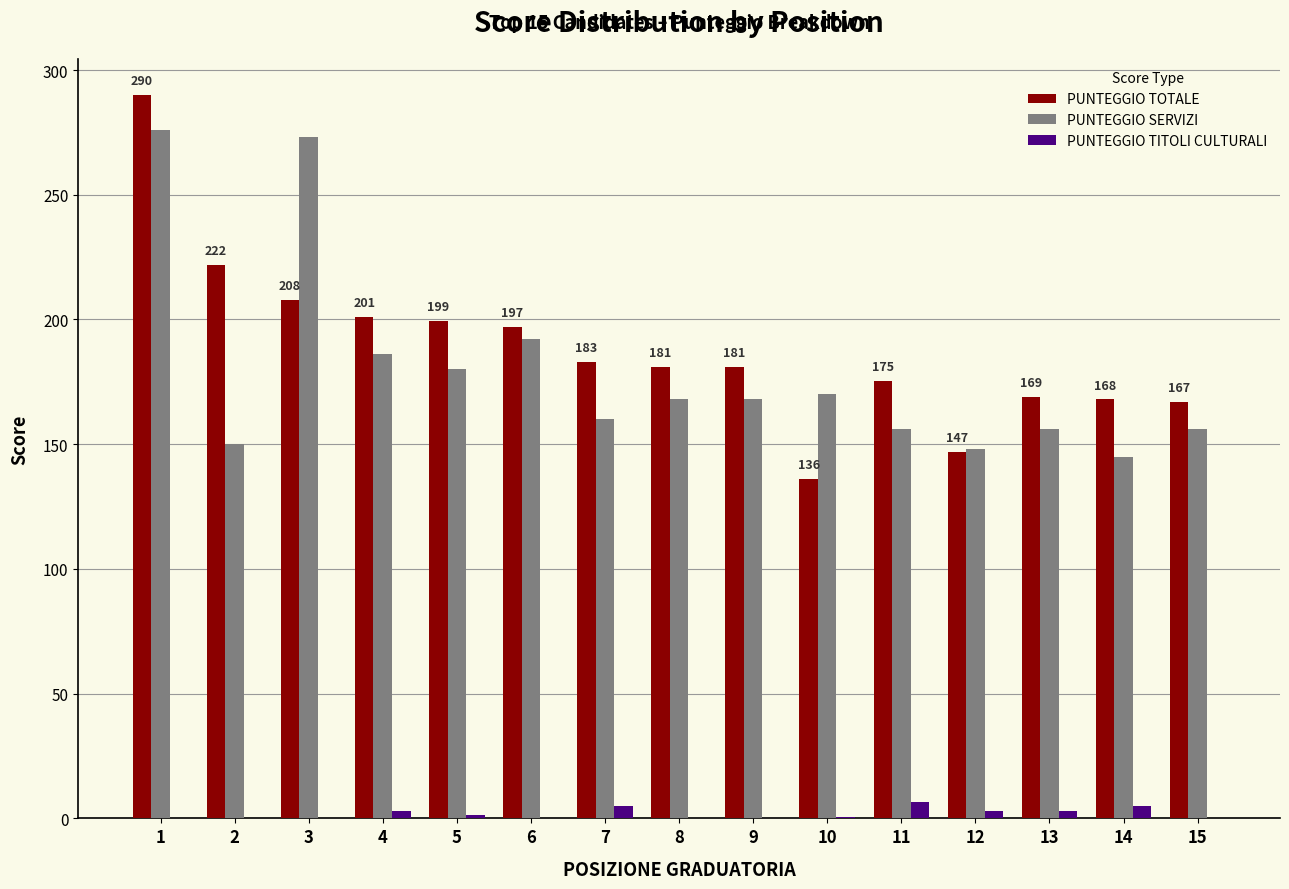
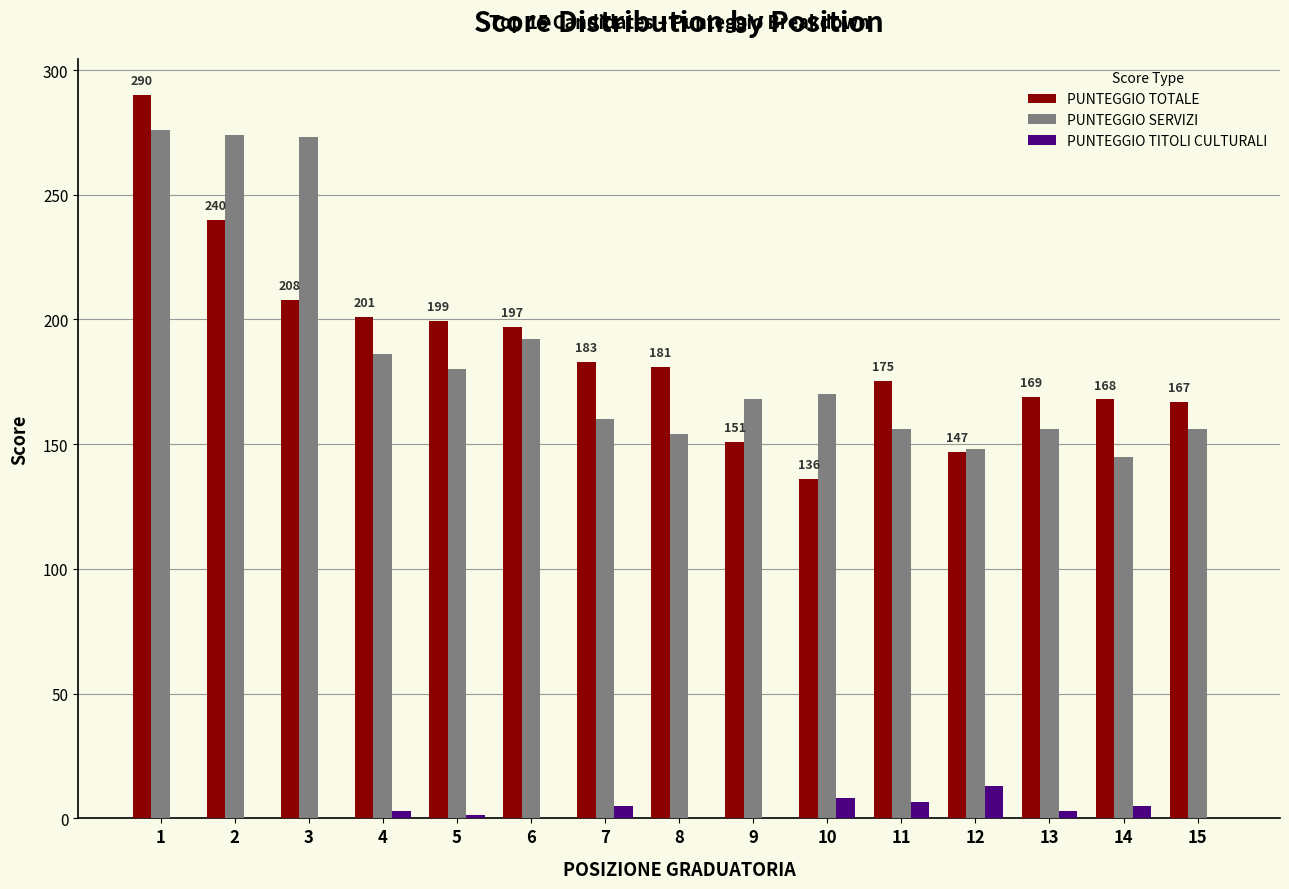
  {
    "PUNTEGGIO TOTALE": {
      "1": 290,
-     "2": 222,
+     "2": 240,
      "3": 208,
      "4": 201,
      "5": 199,
      "6": 197,
      "7": 183,
      "8": 181,
-     "9": 181,
+     "9": 151,
      "10": 136,
      "11": 175,
      "12": 147,
      "13": 169,
      "14": 168,
      "15": 167
    },
    "PUNTEGGIO SERVIZI": {
      "1": 276,
-     "2": 150,
+     "2": 274,
      "3": 273,
      "4": 186,
      "5": 180,
      "6": 192,
      "7": 160,
-     "8": 168,
+     "8": 154,
      "9": 168,
      "10": 170,
      "11": 156,
      "12": 148,
      "13": 156,
      "14": 145,
      "15": 156
    },
    "PUNTEGGIO TITOLI CULTURALI": {
      "1": 0,
      "2": 0,
      "3": 0,
      "4": 3,
      "5": 2,
      "6": 0,
      "7": 5,
      "8": 0,
      "9": 0,
-     "10": 1,
+     "10": 8,
      "11": 7,
-     "12": 3,
+     "12": 13,
      "13": 3,
      "14": 5,
      "15": 0
    }
  }
